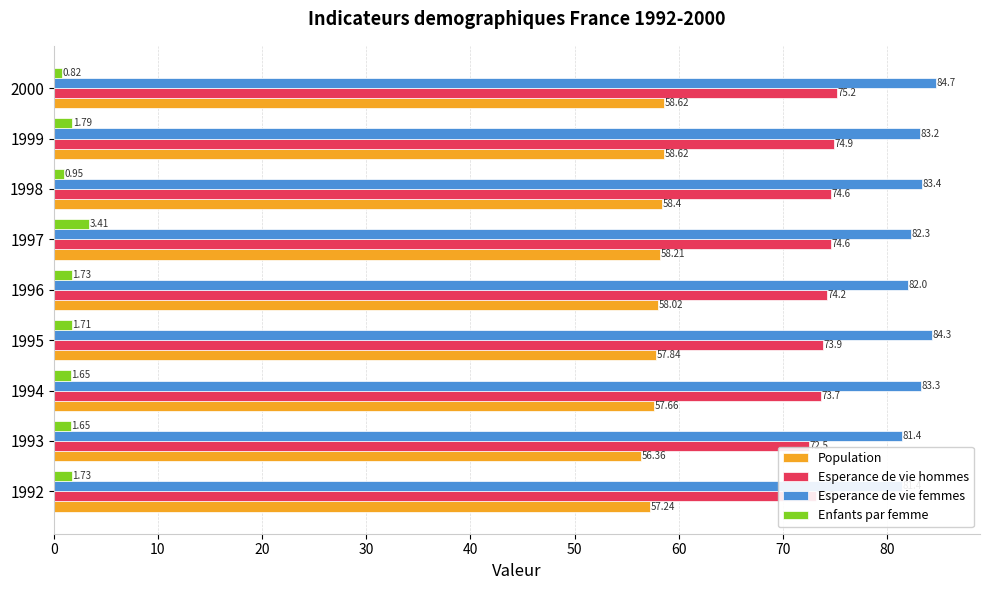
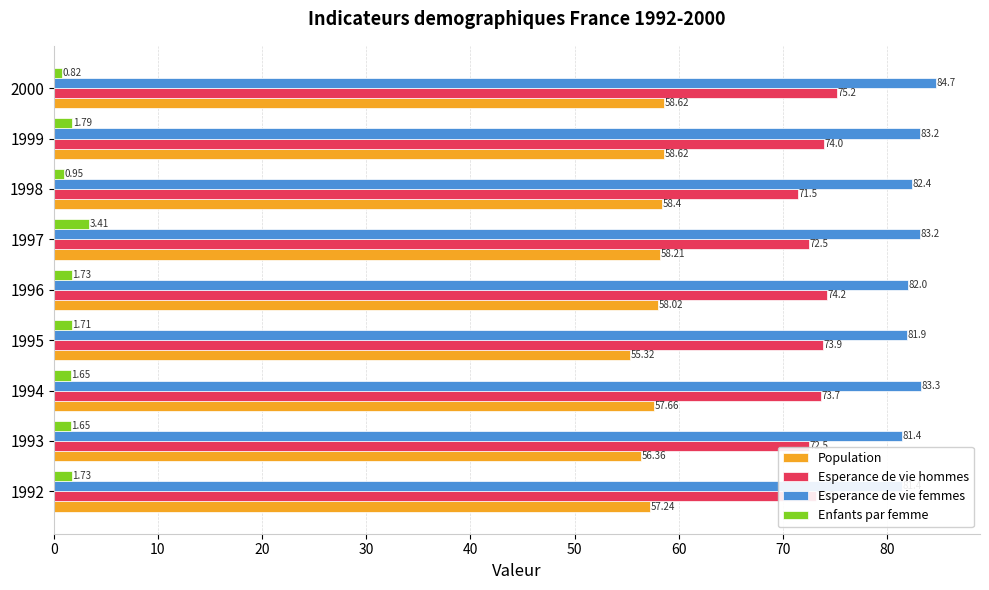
  {
    "Population": {
      "2000": 58.62,
      "1999": 58.62,
      "1998": 58.4,
      "1997": 58.21,
      "1996": 58.02,
-     "1995": 57.84,
+     "1995": 55.32,
      "1994": 57.66,
      "1993": 56.36,
      "1992": 57.24
    },
    "Esperance de vie hommes": {
      "2000": 75.2,
-     "1999": 74.9,
-     "1998": 74.6,
-     "1997": 74.6,
+     "1999": 74.0,
+     "1998": 71.5,
+     "1997": 72.5,
      "1996": 74.2,
      "1995": 73.9,
      "1994": 73.7
    },
    "Esperance de vie femmes": {
      "2000": 84.7,
      "1999": 83.2,
-     "1998": 83.4,
-     "1997": 82.3,
+     "1998": 82.4,
+     "1997": 83.2,
      "1996": 82.0,
-     "1995": 84.3,
+     "1995": 81.9,
      "1994": 83.3,
      "1993": 81.4
    },
    "Enfants par femme": {
      "2000": 0.82,
      "1999": 1.79,
      "1998": 0.95,
      "1997": 3.41,
      "1996": 1.73,
      "1995": 1.71,
      "1994": 1.65,
      "1993": 1.65,
      "1992": 1.73
    }
  }
